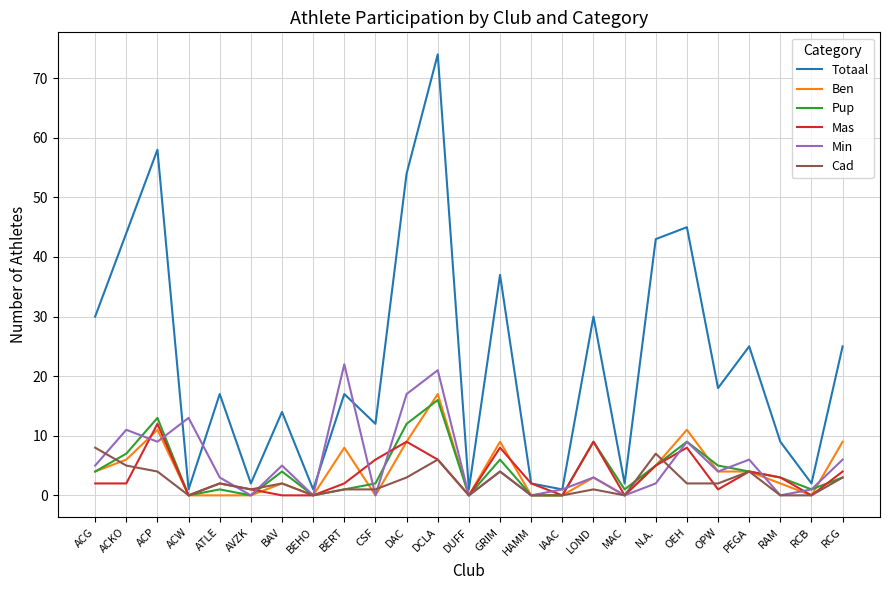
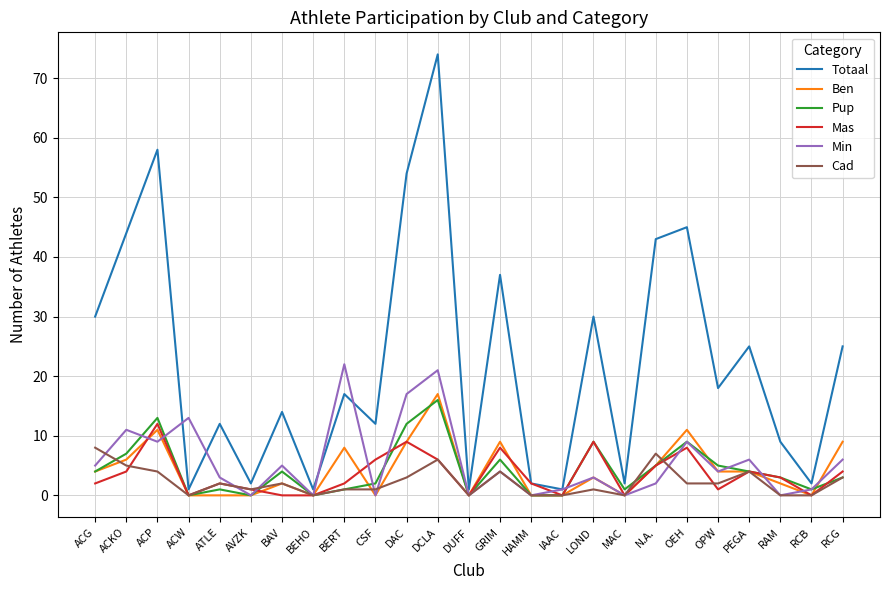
  {
    "Totaal": {
      "ACG": 30,
      "ACKO": 44,
      "ACP": 58,
      "ACW": 1,
-     "ATLE": 17,
+     "ATLE": 12,
      "AVZK": 2,
      "BAV": 14,
      "BEHO": 1,
      "BERT": 17,
      "CSF": 12,
      "DAC": 54,
      "DCLA": 74,
      "DUFF": 1,
      "GRIM": 37,
      "LOND": 30,
      "MAC": 2,
      "N.A.": 43,
      "OEH": 45,
      "OPW": 18,
      "PEGA": 25,
      "RAM": 9,
      "RCB": 2,
      "RCG": 25
    },
    "Ben": {
      "ACKO": 6,
      "ACP": 11,
      "ATLE": 0,
      "BERT": 8,
      "DCLA": 17,
      "GRIM": 9,
      "OEH": 11,
      "RAM": 2,
      "RCG": 9
    },
    "Pup": {
      "ACKO": 7,
      "ACP": 13,
      "ATLE": 1,
      "BAV": 4,
      "CSF": 2,
      "DAC": 12,
      "DCLA": 16,
      "GRIM": 6,
      "MAC": 1,
      "OPW": 5
    },
    "Mas": {
      "ACG": 2,
-     "ACKO": 2,
+     "ACKO": 4,
      "ACP": 12,
      "BAV": 0,
      "BERT": 2,
      "CSF": 6,
      "GRIM": 8,
      "OEH": 8,
      "OPW": 1,
      "RCG": 4
    },
    "Min": {
      "ACG": 5,
      "ACKO": 11,
      "ACP": 9,
      "ACW": 13,
      "ATLE": 3,
      "BAV": 5,
      "BERT": 22,
      "DAC": 17,
      "DCLA": 21,
      "N.A.": 2,
      "PEGA": 6,
      "RCG": 6
    },
    "Cad": {
      "ACG": 8,
      "ACKO": 5,
      "ACP": 4,
      "CSF": 1,
      "DAC": 3,
      "LOND": 1,
      "N.A.": 7,
      "OEH": 2,
      "OPW": 2
    }
  }
